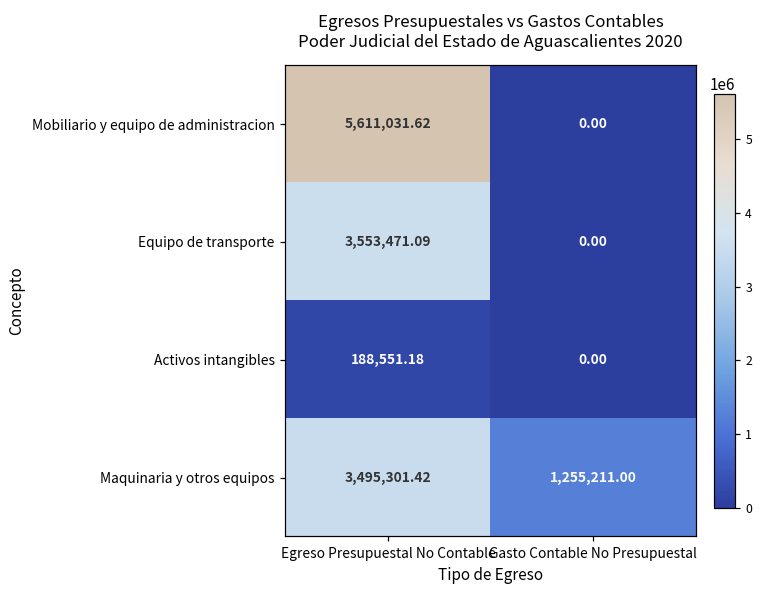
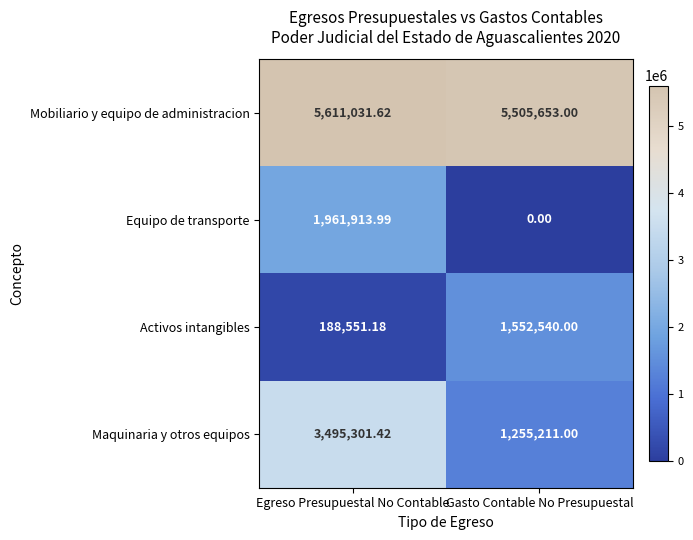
  {
    "Mobiliario y equipo de administracion": {
      "Egreso Presupuestal No Contable": "5,611,031.62",
-     "Gasto Contable No Presupuestal": "0.00"
+     "Gasto Contable No Presupuestal": "5,505,653.00"
    },
    "Equipo de transporte": {
-     "Egreso Presupuestal No Contable": "3,553,471.09",
+     "Egreso Presupuestal No Contable": "1,961,913.99",
      "Gasto Contable No Presupuestal": "0.00"
    },
    "Activos intangibles": {
      "Egreso Presupuestal No Contable": "188,551.18",
-     "Gasto Contable No Presupuestal": "0.00"
+     "Gasto Contable No Presupuestal": "1,552,540.00"
    },
    "Maquinaria y otros equipos": {
      "Egreso Presupuestal No Contable": "3,495,301.42",
      "Gasto Contable No Presupuestal": "1,255,211.00"
    }
  }
